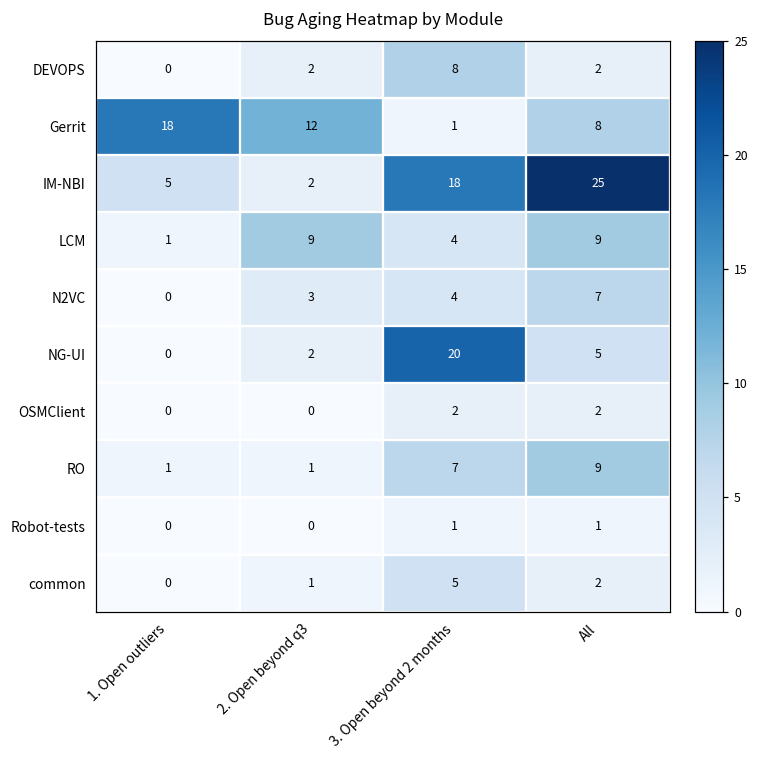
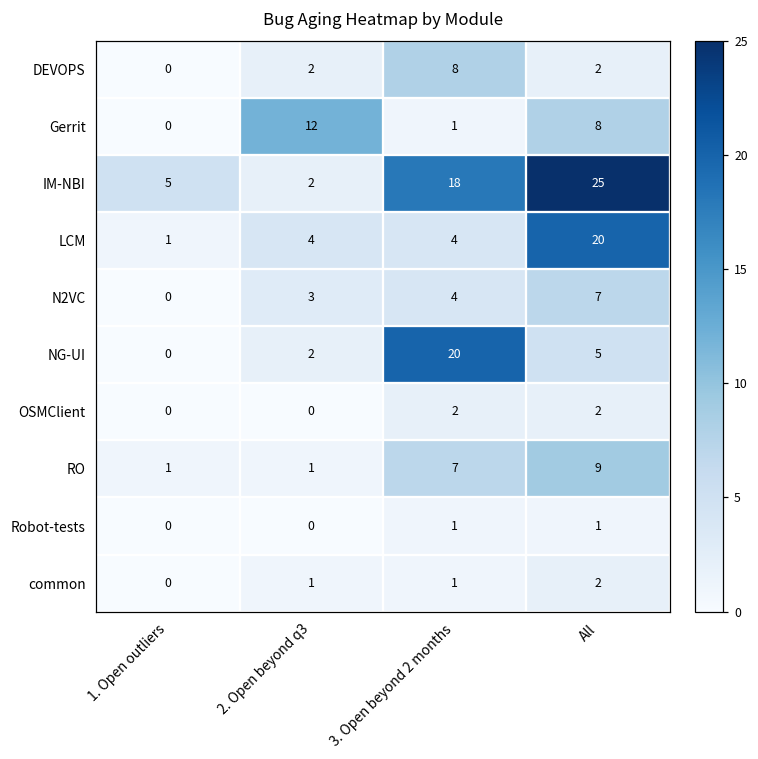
  {
    "DEVOPS": {
      "1. Open outliers": 0,
      "2. Open beyond q3": 2,
      "3. Open beyond 2 months": 8,
      "All": 2
    },
    "Gerrit": {
-     "1. Open outliers": 18,
+     "1. Open outliers": 0,
      "2. Open beyond q3": 12,
      "3. Open beyond 2 months": 1,
      "All": 8
    },
    "IM-NBI": {
      "1. Open outliers": 5,
      "2. Open beyond q3": 2,
      "3. Open beyond 2 months": 18,
      "All": 25
    },
    "LCM": {
      "1. Open outliers": 1,
-     "2. Open beyond q3": 9,
+     "2. Open beyond q3": 4,
      "3. Open beyond 2 months": 4,
-     "All": 9
+     "All": 20
    },
    "N2VC": {
      "1. Open outliers": 0,
      "2. Open beyond q3": 3,
      "3. Open beyond 2 months": 4,
      "All": 7
    },
    "NG-UI": {
      "1. Open outliers": 0,
      "2. Open beyond q3": 2,
      "3. Open beyond 2 months": 20,
      "All": 5
    },
    "OSMClient": {
      "1. Open outliers": 0,
      "2. Open beyond q3": 0,
      "3. Open beyond 2 months": 2,
      "All": 2
    },
    "RO": {
      "1. Open outliers": 1,
      "2. Open beyond q3": 1,
      "3. Open beyond 2 months": 7,
      "All": 9
    },
    "Robot-tests": {
      "1. Open outliers": 0,
      "2. Open beyond q3": 0,
      "3. Open beyond 2 months": 1,
      "All": 1
    },
    "common": {
      "1. Open outliers": 0,
      "2. Open beyond q3": 1,
-     "3. Open beyond 2 months": 5,
+     "3. Open beyond 2 months": 1,
      "All": 2
    }
  }
